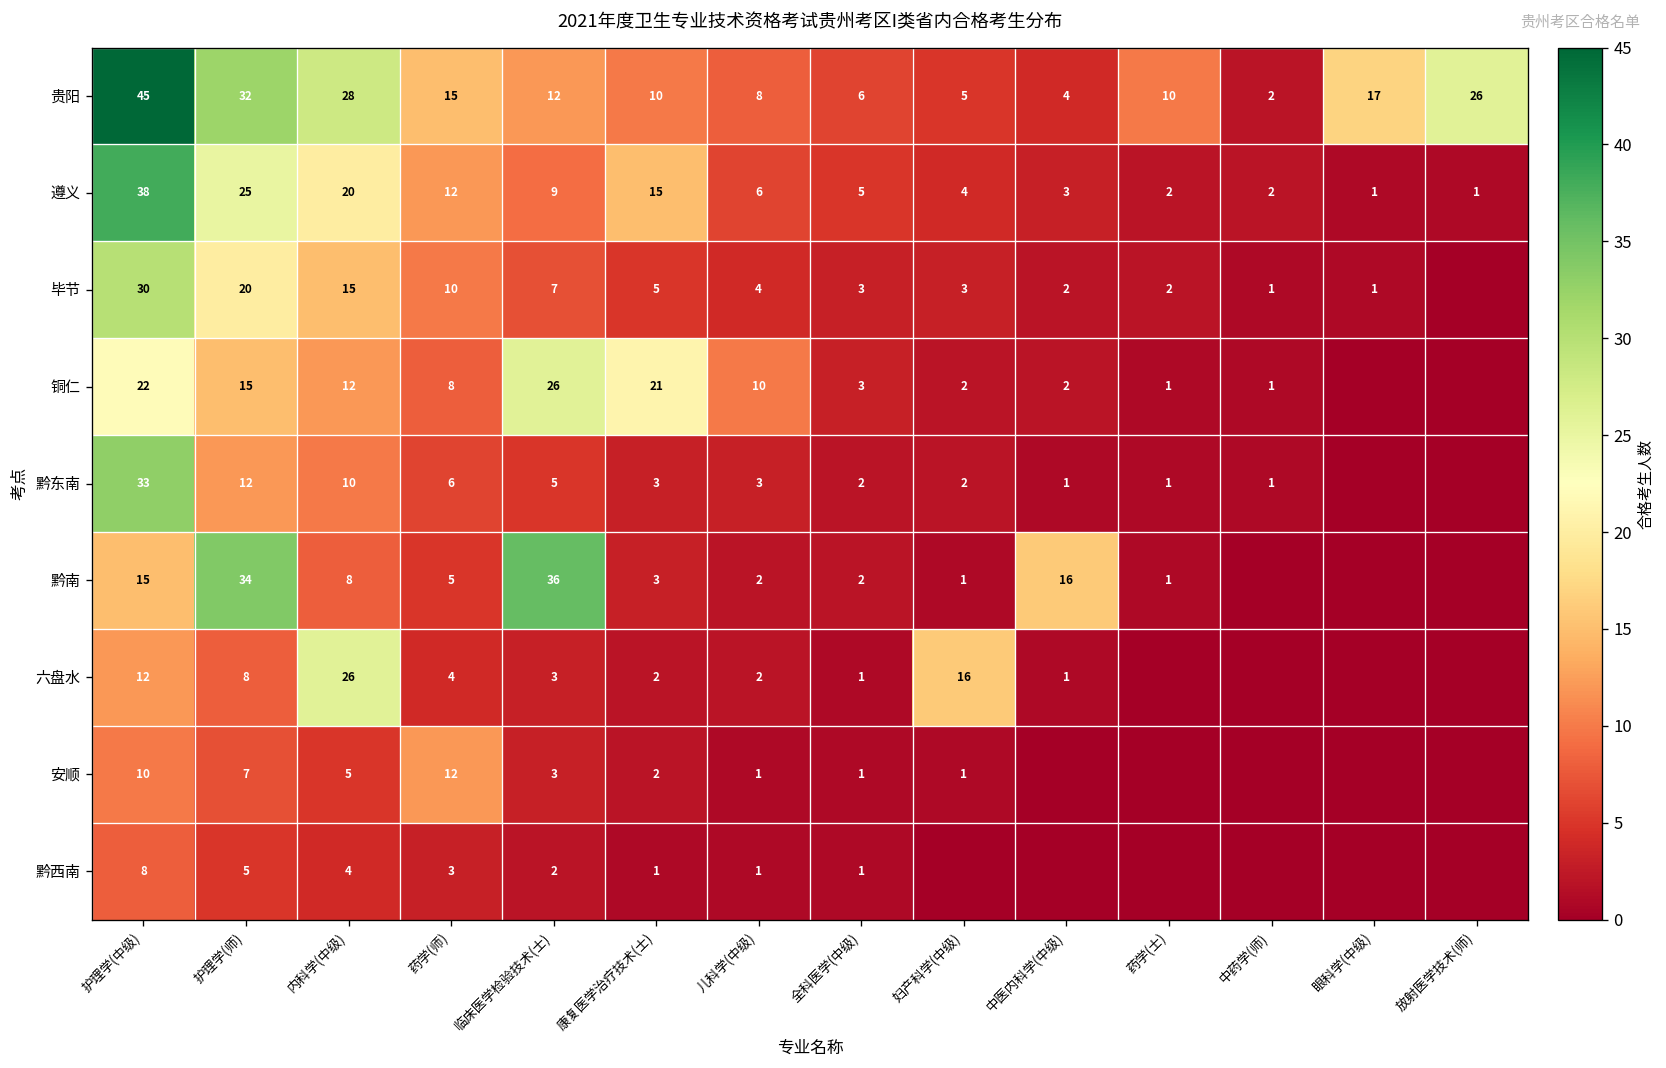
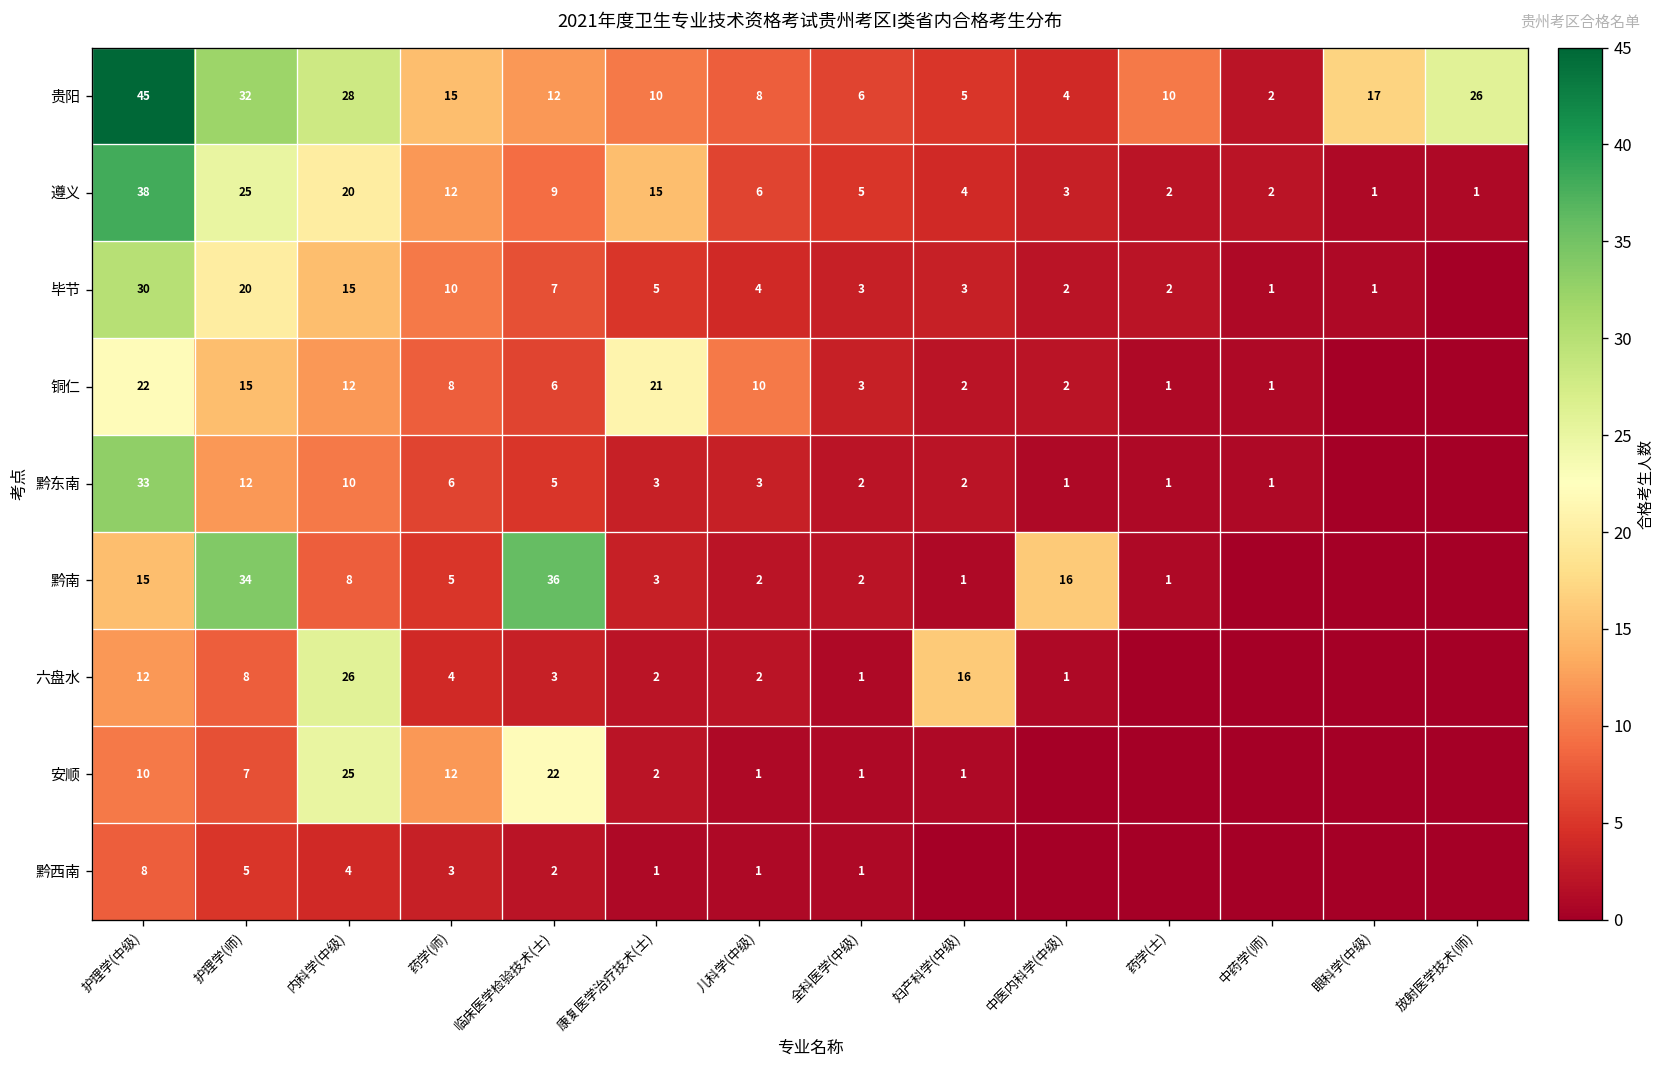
  {
    "贵阳": {
      "护理学(中级)": 45,
      "护理学(师)": 32,
      "内科学(中级)": 28,
      "药学(师)": 15,
      "临床医学检验技术(士)": 12,
      "康复医学治疗技术(士)": 10,
      "儿科学(中级)": 8,
      "全科医学(中级)": 6,
      "妇产科学(中级)": 5,
      "中医内科学(中级)": 4,
      "药学(士)": 10,
      "中药学(师)": 2,
      "眼科学(中级)": 17,
      "放射医学技术(师)": 26
    },
    "遵义": {
      "护理学(中级)": 38,
      "护理学(师)": 25,
      "内科学(中级)": 20,
      "药学(师)": 12,
      "临床医学检验技术(士)": 9,
      "康复医学治疗技术(士)": 15,
      "儿科学(中级)": 6,
      "全科医学(中级)": 5,
      "妇产科学(中级)": 4,
      "中医内科学(中级)": 3,
      "药学(士)": 2,
      "中药学(师)": 2,
      "眼科学(中级)": 1,
      "放射医学技术(师)": 1
    },
    "毕节": {
      "护理学(中级)": 30,
      "护理学(师)": 20,
      "内科学(中级)": 15,
      "药学(师)": 10,
      "临床医学检验技术(士)": 7,
      "康复医学治疗技术(士)": 5,
      "儿科学(中级)": 4,
      "全科医学(中级)": 3,
      "妇产科学(中级)": 3,
      "中医内科学(中级)": 2,
      "药学(士)": 2,
      "中药学(师)": 1,
      "眼科学(中级)": 1
    },
    "铜仁": {
      "护理学(中级)": 22,
      "护理学(师)": 15,
      "内科学(中级)": 12,
      "药学(师)": 8,
-     "临床医学检验技术(士)": 26,
+     "临床医学检验技术(士)": 6,
      "康复医学治疗技术(士)": 21,
      "儿科学(中级)": 10,
      "全科医学(中级)": 3,
      "妇产科学(中级)": 2,
      "中医内科学(中级)": 2,
      "药学(士)": 1,
      "中药学(师)": 1
    },
    "黔东南": {
      "护理学(中级)": 33,
      "护理学(师)": 12,
      "内科学(中级)": 10,
      "药学(师)": 6,
      "临床医学检验技术(士)": 5,
      "康复医学治疗技术(士)": 3,
      "儿科学(中级)": 3,
      "全科医学(中级)": 2,
      "妇产科学(中级)": 2,
      "中医内科学(中级)": 1,
      "药学(士)": 1,
      "中药学(师)": 1
    },
    "黔南": {
      "护理学(中级)": 15,
      "护理学(师)": 34,
      "内科学(中级)": 8,
      "药学(师)": 5,
      "临床医学检验技术(士)": 36,
      "康复医学治疗技术(士)": 3,
      "儿科学(中级)": 2,
      "全科医学(中级)": 2,
      "妇产科学(中级)": 1,
      "中医内科学(中级)": 16,
      "药学(士)": 1
    },
    "六盘水": {
      "护理学(中级)": 12,
      "护理学(师)": 8,
      "内科学(中级)": 26,
      "药学(师)": 4,
      "临床医学检验技术(士)": 3,
      "康复医学治疗技术(士)": 2,
      "儿科学(中级)": 2,
      "全科医学(中级)": 1,
      "妇产科学(中级)": 16,
      "中医内科学(中级)": 1
    },
    "安顺": {
      "护理学(中级)": 10,
      "护理学(师)": 7,
-     "内科学(中级)": 5,
+     "内科学(中级)": 25,
      "药学(师)": 12,
-     "临床医学检验技术(士)": 3,
+     "临床医学检验技术(士)": 22,
      "康复医学治疗技术(士)": 2,
      "儿科学(中级)": 1,
      "全科医学(中级)": 1,
      "妇产科学(中级)": 1
    },
    "黔西南": {
      "护理学(中级)": 8,
      "护理学(师)": 5,
      "内科学(中级)": 4,
      "药学(师)": 3,
      "临床医学检验技术(士)": 2,
      "康复医学治疗技术(士)": 1,
      "儿科学(中级)": 1,
      "全科医学(中级)": 1
    }
  }
